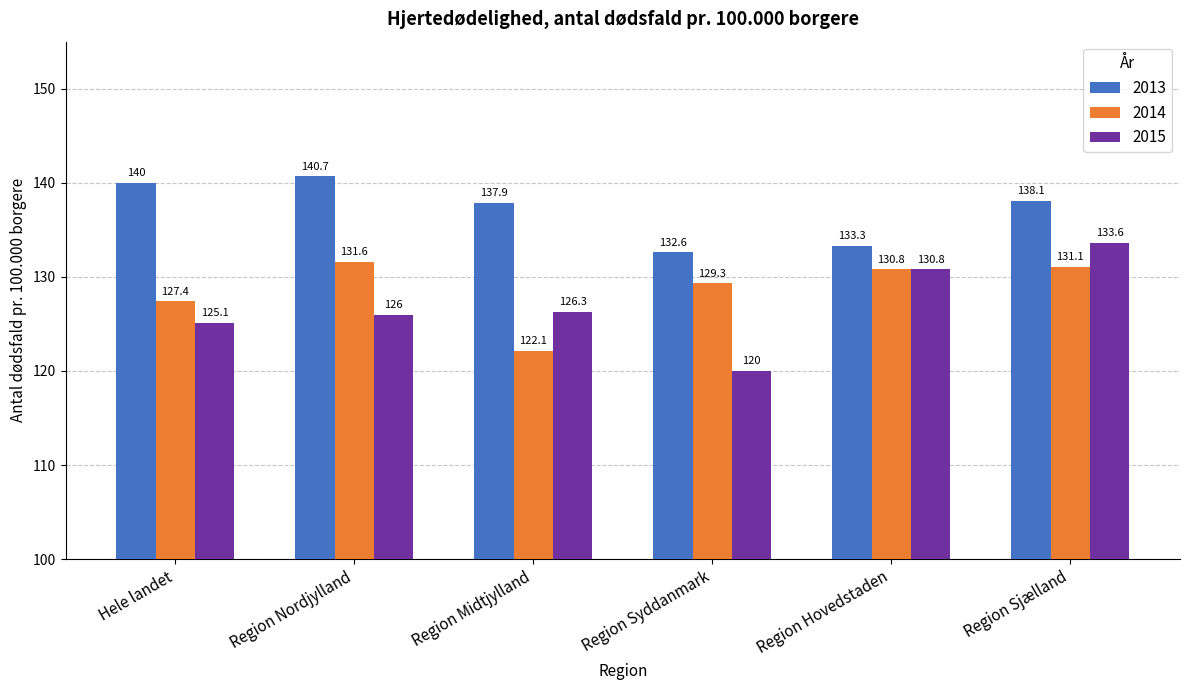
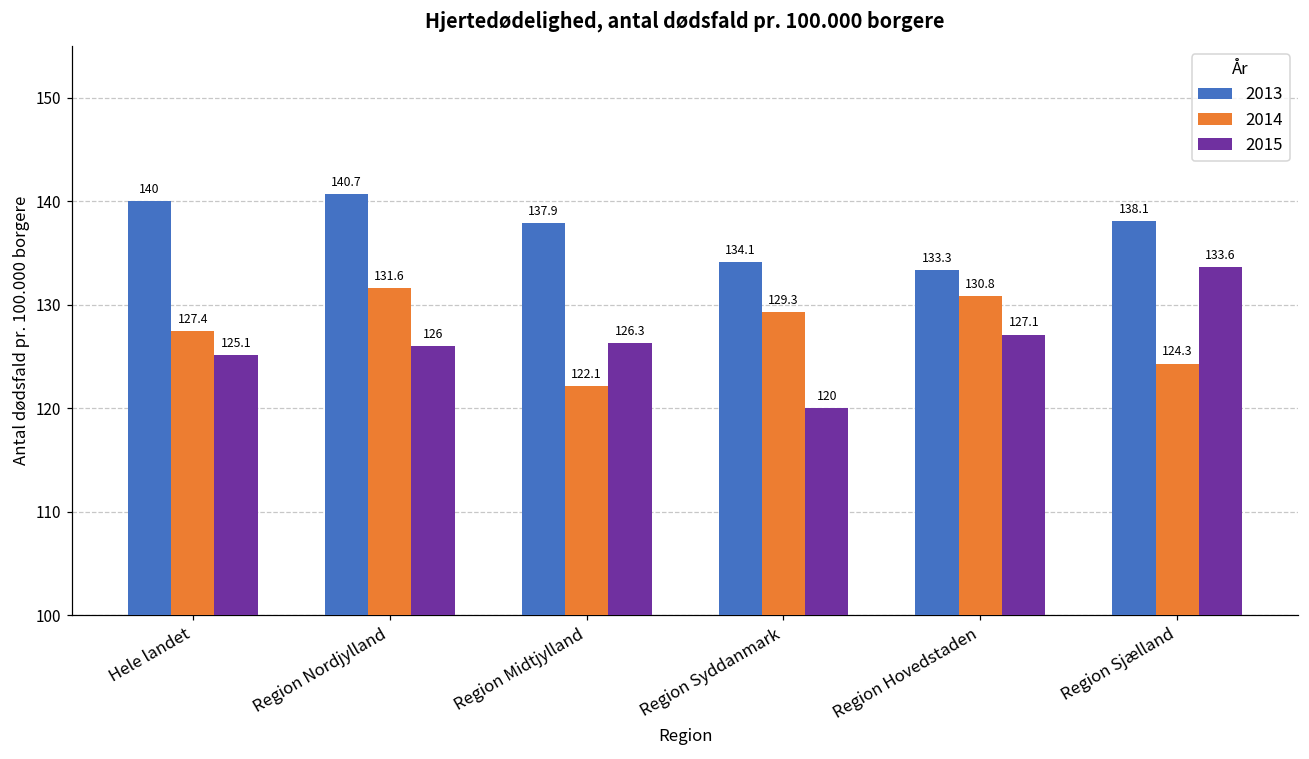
  {
    "2013": {
      "Hele landet": 140,
      "Region Nordjylland": 140.7,
      "Region Midtjylland": 137.9,
-     "Region Syddanmark": 132.6,
+     "Region Syddanmark": 134.1,
      "Region Hovedstaden": 133.3,
      "Region Sjælland": 138.1
    },
    "2014": {
      "Hele landet": 127.4,
      "Region Nordjylland": 131.6,
      "Region Midtjylland": 122.1,
      "Region Syddanmark": 129.3,
      "Region Hovedstaden": 130.8,
-     "Region Sjælland": 131.1
+     "Region Sjælland": 124.3
    },
    "2015": {
      "Hele landet": 125.1,
      "Region Nordjylland": 126,
      "Region Midtjylland": 126.3,
      "Region Syddanmark": 120,
-     "Region Hovedstaden": 130.8,
+     "Region Hovedstaden": 127.1,
      "Region Sjælland": 133.6
    }
  }
